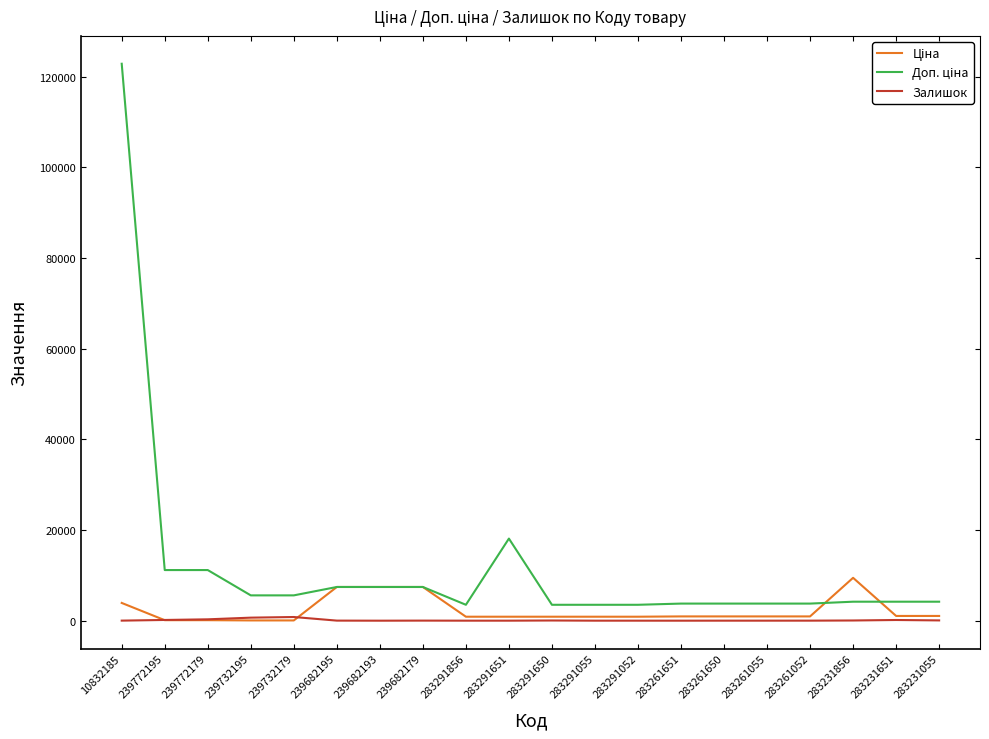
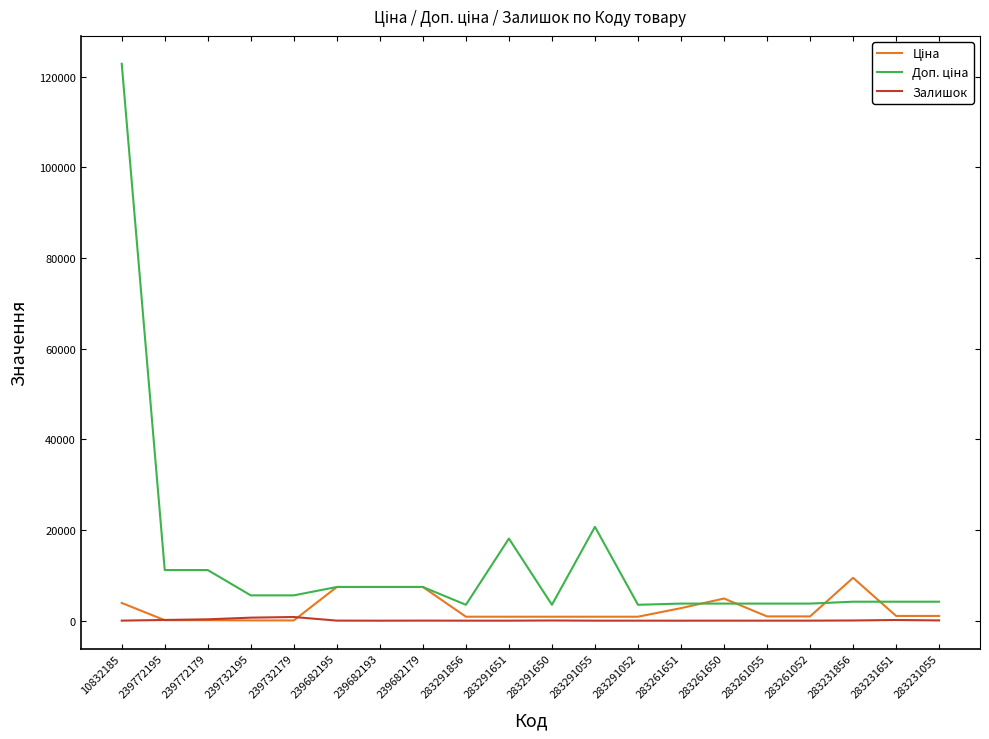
  {
    "Ціна": {
      "10832185": 4000,
      "239732195": 0,
      "239732179": 0,
      "283291856": 1000,
      "283291651": 1000,
      "283291650": 1000,
      "283291055": 1000,
      "283291052": 1000,
-     "283261651": 1000,
-     "283261650": 1000,
+     "283261651": 3000,
+     "283261650": 5000,
      "283261055": 1000,
      "283261052": 1000,
      "283231856": 9000,
      "283231651": 1000,
      "283231055": 1000
    },
    "Доп. ціна": {
      "10832185": 123000,
      "239772195": 11000,
      "239772179": 11000,
      "239732195": 6000,
      "239732179": 6000,
      "283291856": 4000,
      "283291651": 18000,
      "283291650": 4000,
-     "283291055": 4000,
+     "283291055": 21000,
      "283291052": 4000,
      "283261651": 4000,
      "283261650": 4000,
      "283261055": 4000,
      "283261052": 4000,
      "283231856": 4000,
      "283231651": 4000,
      "283231055": 4000
    },
    "Залишок": {
      "10832185": 0,
      "239732195": 1000,
      "239732179": 1000,
      "239682195": 0,
      "239682193": 0,
      "239682179": 0,
      "283291856": 0,
      "283291651": 0,
      "283291650": 0,
      "283291055": 0,
      "283291052": 0,
      "283261651": 0,
      "283261650": 0,
      "283261055": 0,
      "283261052": 0,
      "283231856": 0,
      "283231651": 0,
      "283231055": 0
    }
  }
